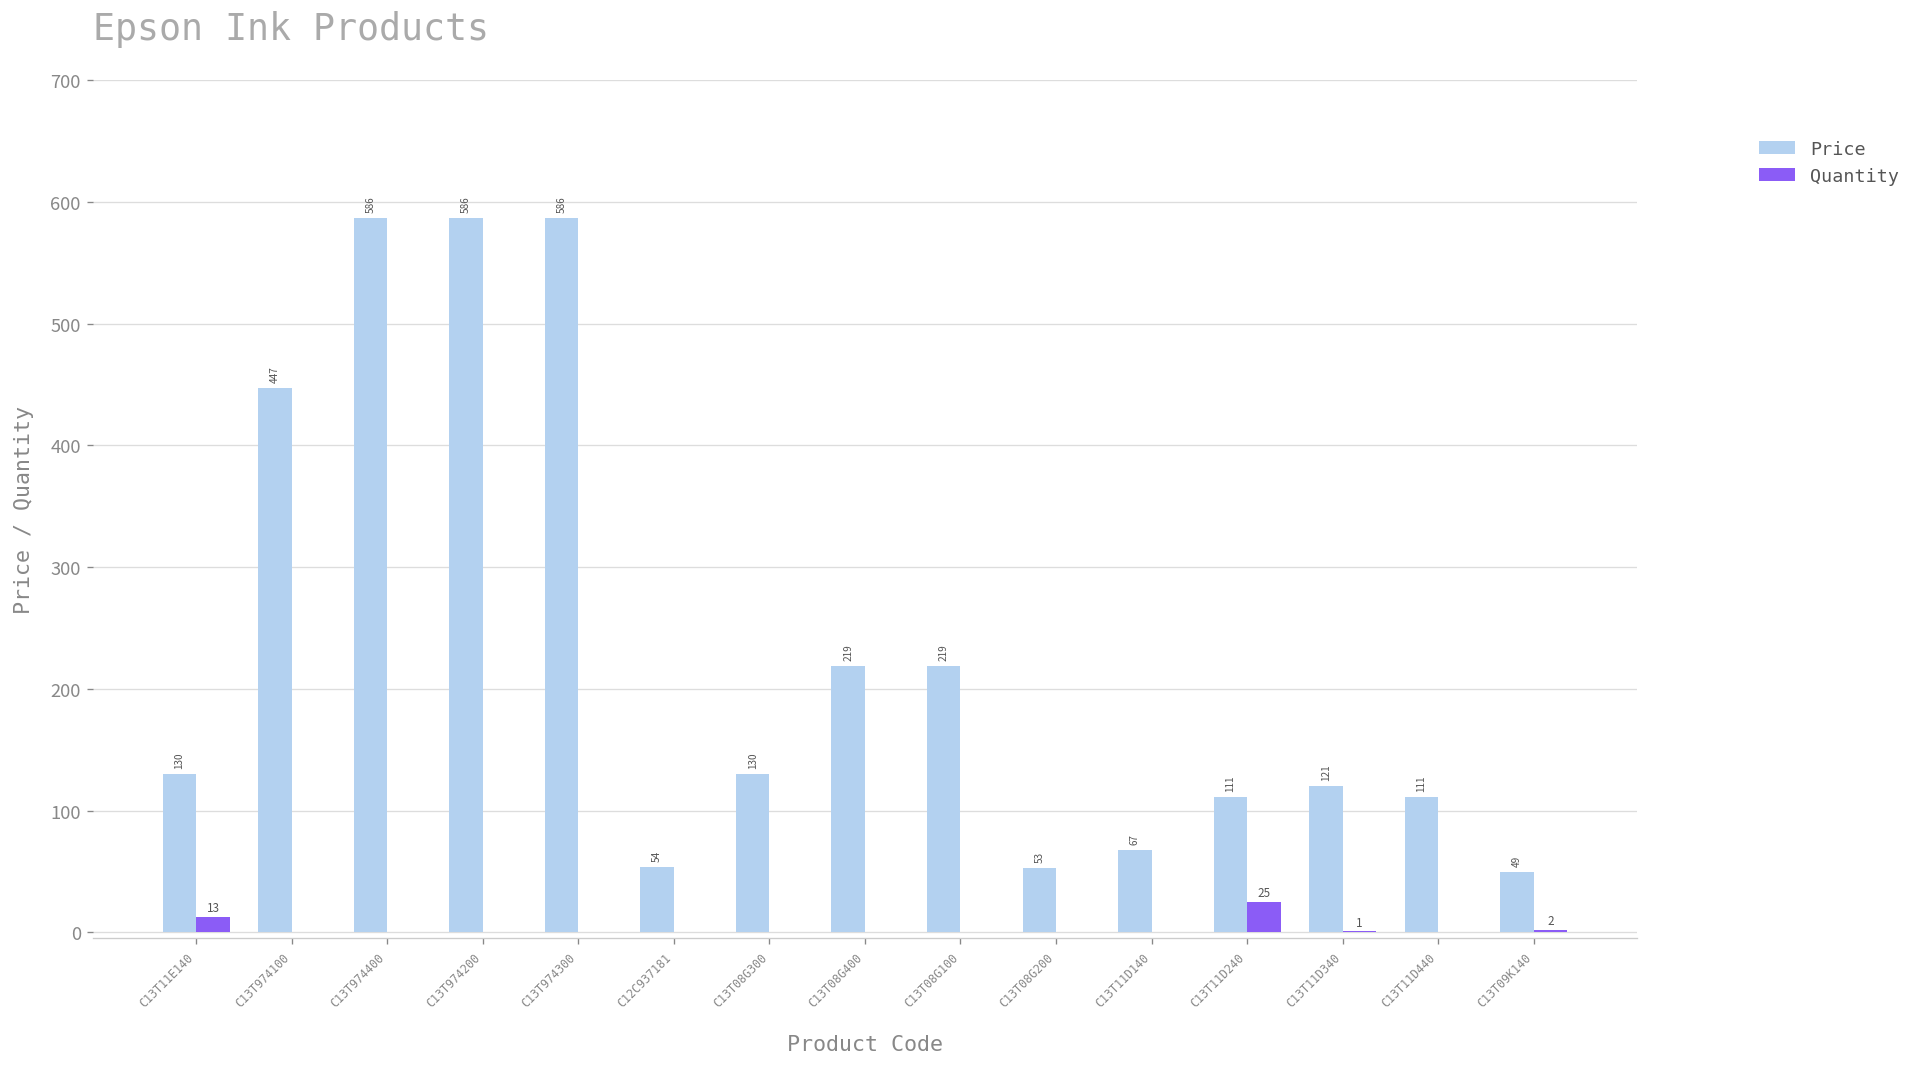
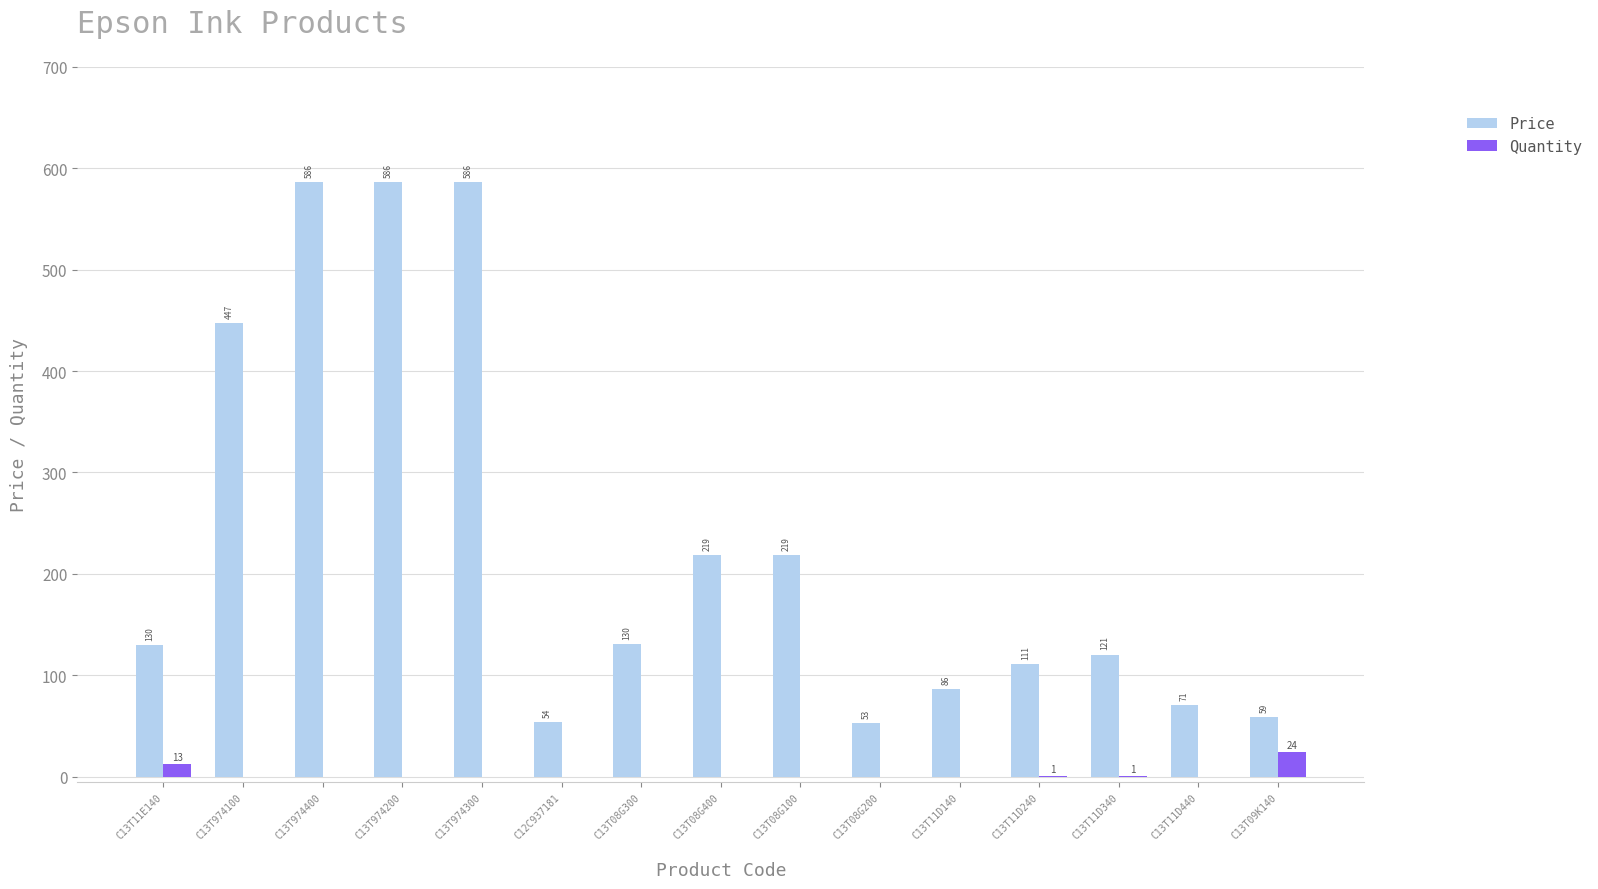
  {
    "Price": {
      "C13T11E140": 130,
      "C13T974100": 447,
      "C13T974400": 586,
      "C13T974200": 586,
      "C13T974300": 586,
      "C12C937181": 54,
      "C13T08G300": 130,
      "C13T08G400": 219,
      "C13T08G100": 219,
      "C13T08G200": 53,
-     "C13T11D140": 67,
+     "C13T11D140": 86,
      "C13T11D240": 111,
      "C13T11D340": 121,
-     "C13T11D440": 111,
-     "C13T09K140": 49
+     "C13T11D440": 71,
+     "C13T09K140": 59
    },
    "Quantity": {
      "C13T11E140": 13,
-     "C13T11D240": 25,
+     "C13T11D240": 1,
      "C13T11D340": 1,
-     "C13T09K140": 2
+     "C13T09K140": 24
    }
  }
